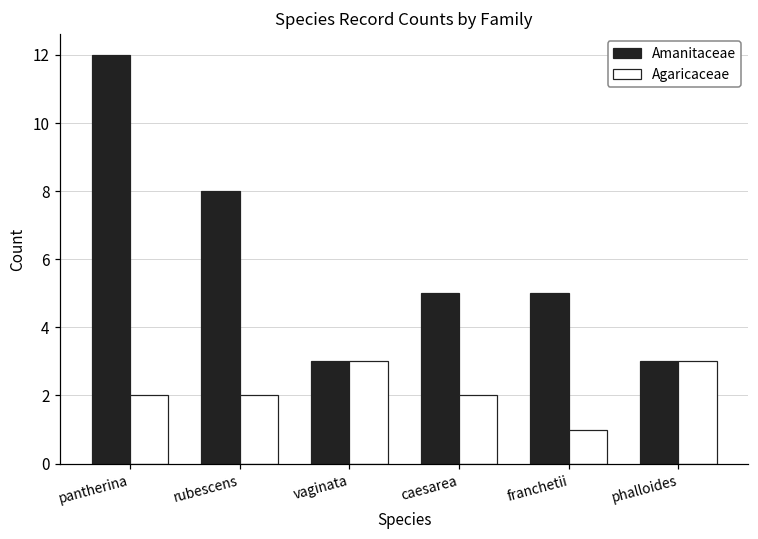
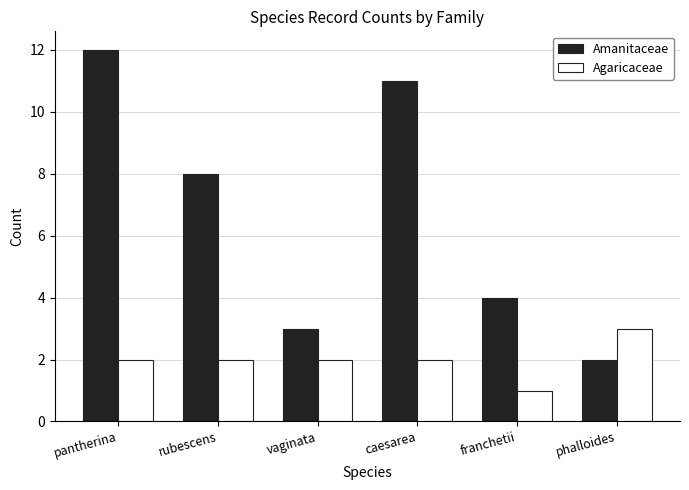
  {
    "Amanitaceae": {
      "pantherina": 12,
      "rubescens": 8,
      "vaginata": 3,
-     "caesarea": 5,
-     "franchetii": 5,
-     "phalloides": 3
+     "caesarea": 11,
+     "franchetii": 4,
+     "phalloides": 2
    },
    "Agaricaceae": {
      "pantherina": 2,
      "rubescens": 2,
-     "vaginata": 3,
+     "vaginata": 2,
      "caesarea": 2,
      "franchetii": 1,
      "phalloides": 3
    }
  }
